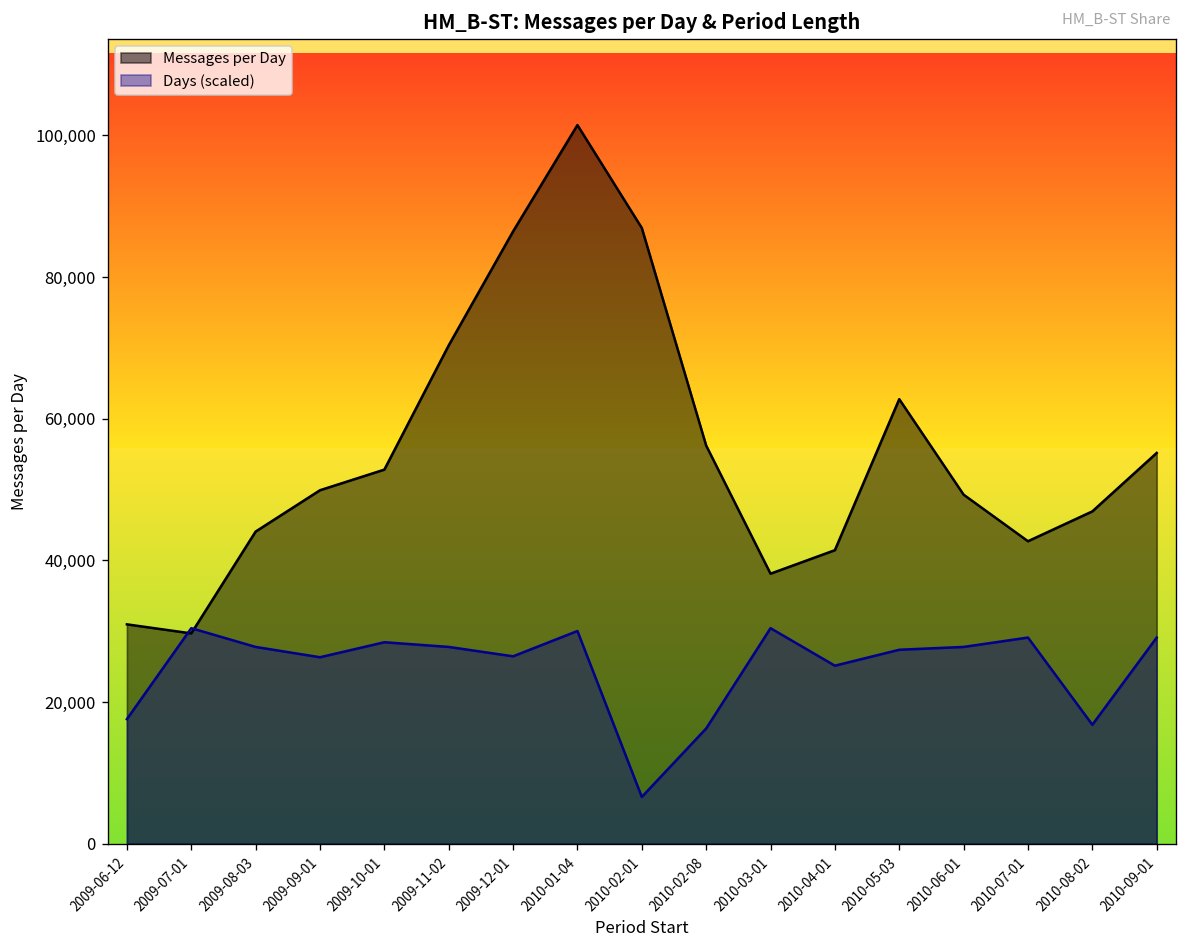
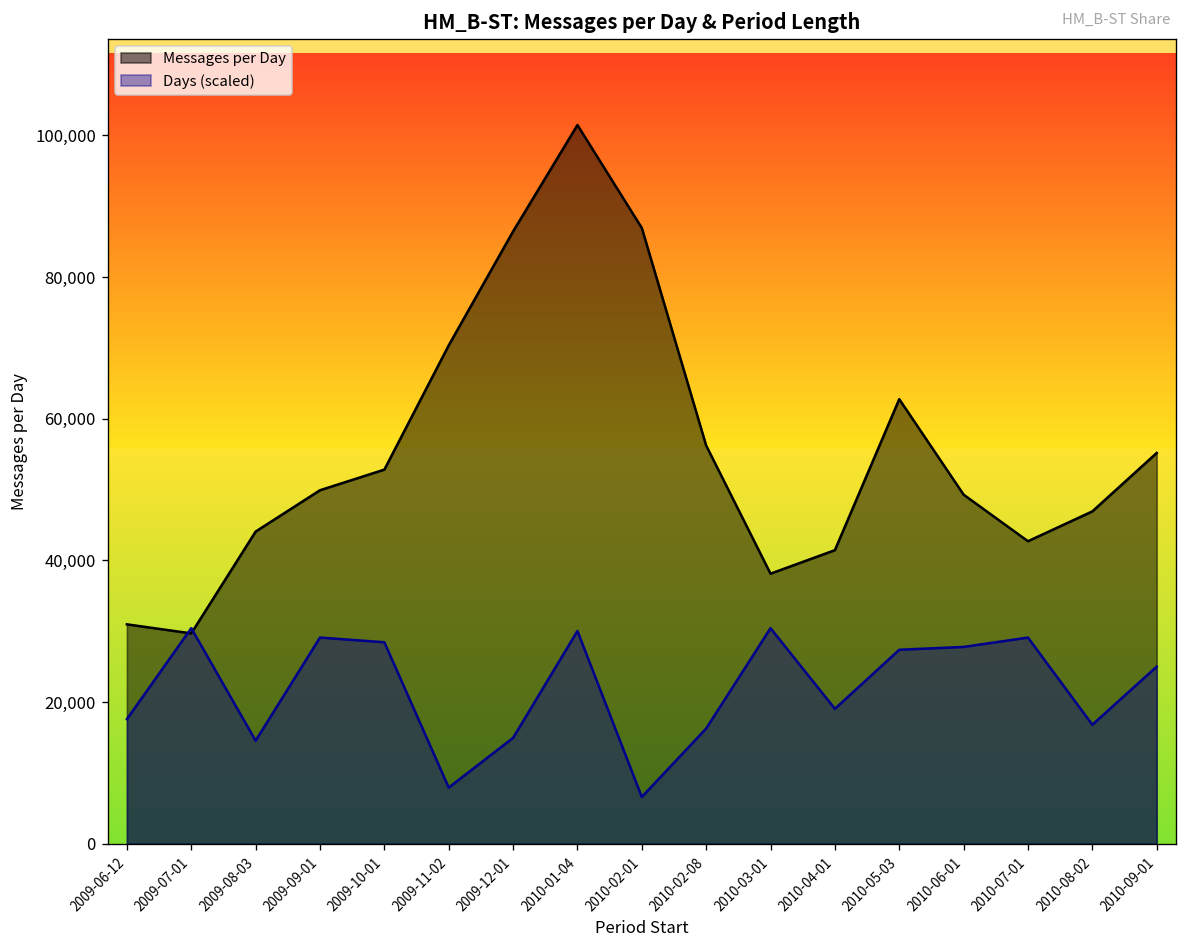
  {
    "Days (scaled)": {
      "2009-06-12": "18,000",
      "2009-07-01": "30,000",
-     "2009-08-03": "28,000",
-     "2009-09-01": "26,000",
+     "2009-08-03": "15,000",
+     "2009-09-01": "29,000",
      "2009-10-01": "28,000",
-     "2009-11-02": "28,000",
-     "2009-12-01": "26,000",
+     "2009-11-02": "8,000",
+     "2009-12-01": "15,000",
      "2010-01-04": "30,000",
      "2010-02-01": "7,000",
      "2010-02-08": "16,000",
      "2010-03-01": "30,000",
-     "2010-04-01": "25,000",
+     "2010-04-01": "19,000",
      "2010-05-03": "27,000",
      "2010-06-01": "28,000",
      "2010-07-01": "29,000",
      "2010-08-02": "17,000",
-     "2010-09-01": "29,000"
+     "2010-09-01": "25,000"
    }
  }
